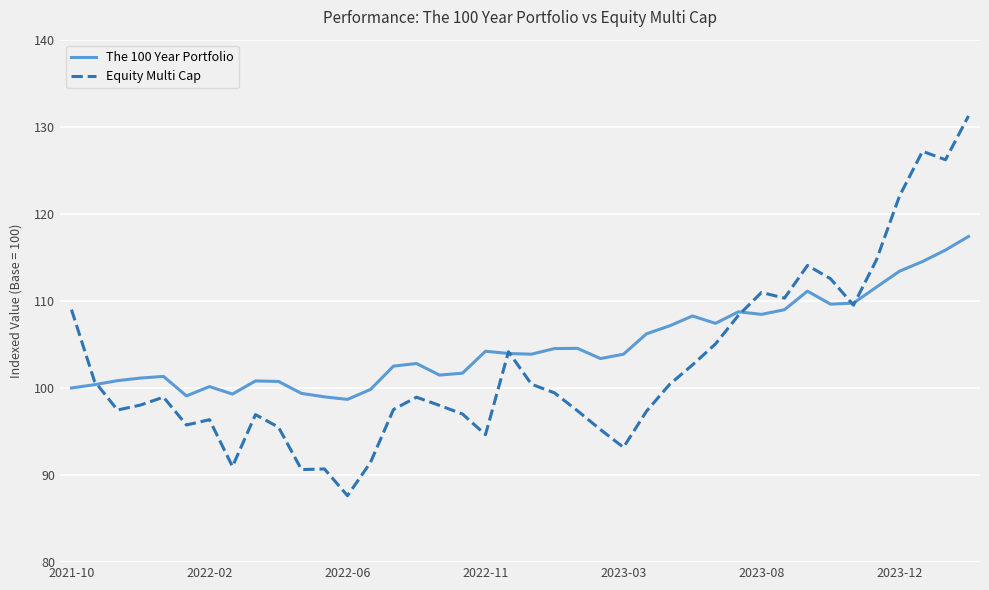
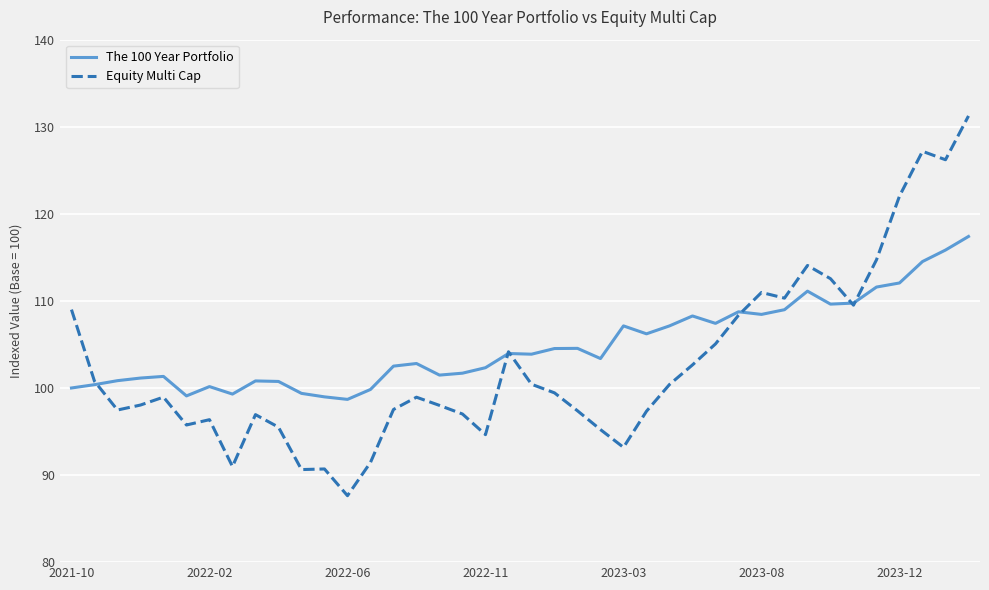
  {
    "The 100 Year Portfolio": {
      "2021-10": 100,
      "2022-02": 100,
      "2022-06": 99,
-     "2022-11": 104,
-     "2023-03": 104,
+     "2022-11": 102,
+     "2023-03": 107,
      "2023-08": 108,
-     "2023-12": 113
+     "2023-12": 112
    },
    "Equity Multi Cap": {
      "2021-10": 109,
      "2022-02": 96,
      "2022-06": 88,
      "2022-11": 95,
      "2023-03": 93,
      "2023-08": 111,
      "2023-12": 122
    }
  }
